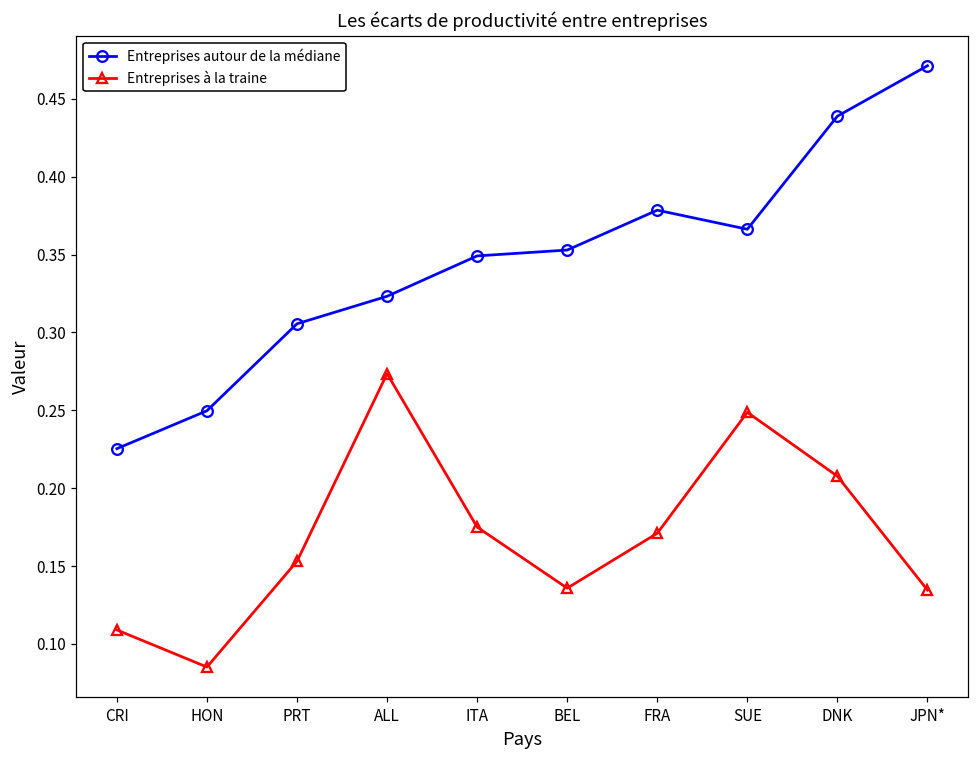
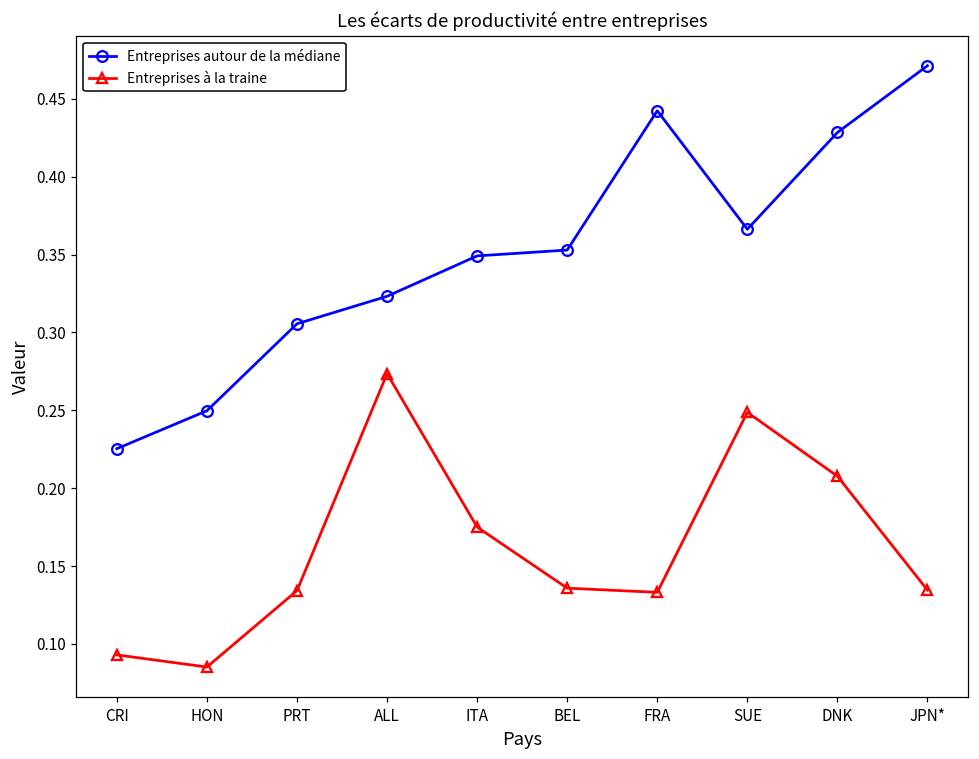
  {
    "Entreprises autour de la médiane": {
      "CRI": 0.225,
      "HON": 0.250,
      "PRT": 0.306,
      "ALL": 0.323,
      "ITA": 0.349,
      "BEL": 0.353,
-     "FRA": 0.378,
+     "FRA": 0.442,
      "SUE": 0.366,
-     "DNK": 0.439,
+     "DNK": 0.428,
      "JPN*": 0.471
    },
    "Entreprises à la traine": {
-     "CRI": 0.109,
+     "CRI": 0.093,
      "HON": 0.085,
-     "PRT": 0.153,
+     "PRT": 0.134,
      "ALL": 0.274,
      "ITA": 0.175,
      "BEL": 0.136,
-     "FRA": 0.171,
+     "FRA": 0.133,
      "SUE": 0.249,
      "DNK": 0.208,
      "JPN*": 0.135
    }
  }
